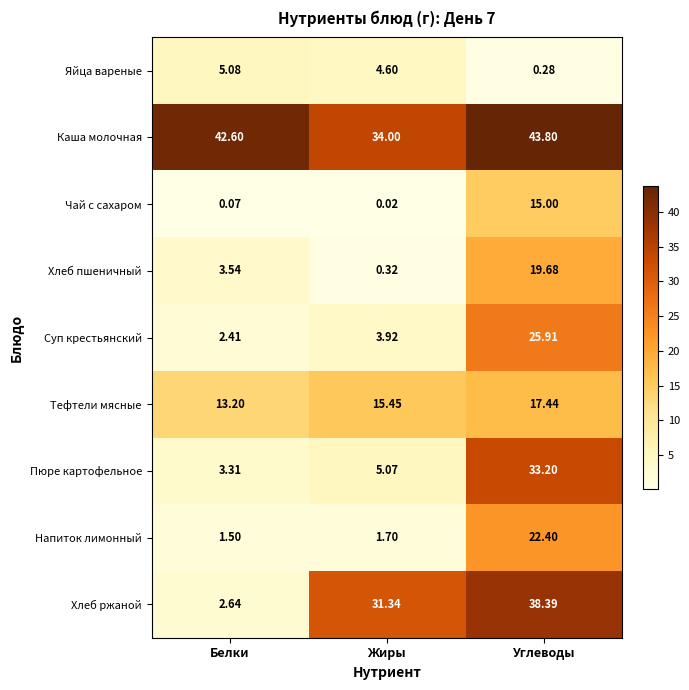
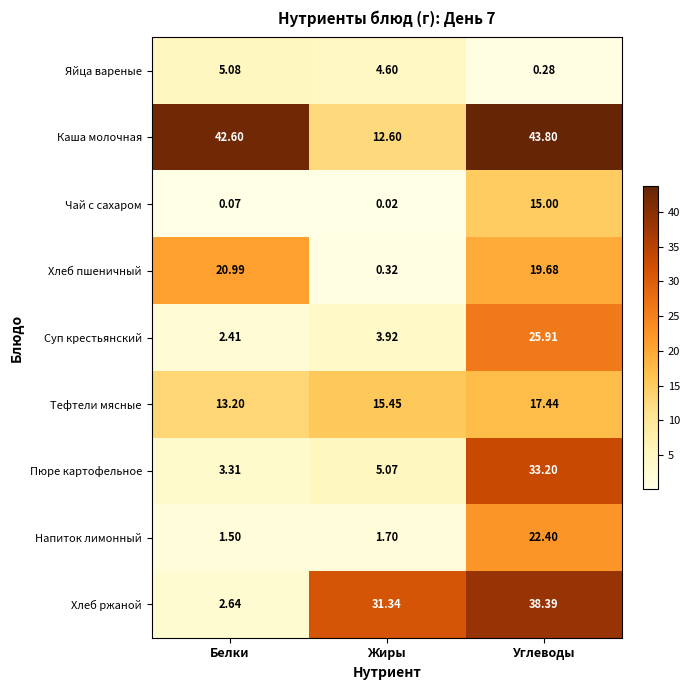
  {
    "Яйца вареные": {
      "Белки": 5.08,
      "Жиры": 4.60,
      "Углеводы": 0.28
    },
    "Каша молочная": {
      "Белки": 42.60,
-     "Жиры": 34.00,
+     "Жиры": 12.60,
      "Углеводы": 43.80
    },
    "Чай с сахаром": {
      "Белки": 0.07,
      "Жиры": 0.02,
      "Углеводы": 15.00
    },
    "Хлеб пшеничный": {
-     "Белки": 3.54,
+     "Белки": 20.99,
      "Жиры": 0.32,
      "Углеводы": 19.68
    },
    "Суп крестьянский": {
      "Белки": 2.41,
      "Жиры": 3.92,
      "Углеводы": 25.91
    },
    "Тефтели мясные": {
      "Белки": 13.20,
      "Жиры": 15.45,
      "Углеводы": 17.44
    },
    "Пюре картофельное": {
      "Белки": 3.31,
      "Жиры": 5.07,
      "Углеводы": 33.20
    },
    "Напиток лимонный": {
      "Белки": 1.50,
      "Жиры": 1.70,
      "Углеводы": 22.40
    },
    "Хлеб ржаной": {
      "Белки": 2.64,
      "Жиры": 31.34,
      "Углеводы": 38.39
    }
  }
